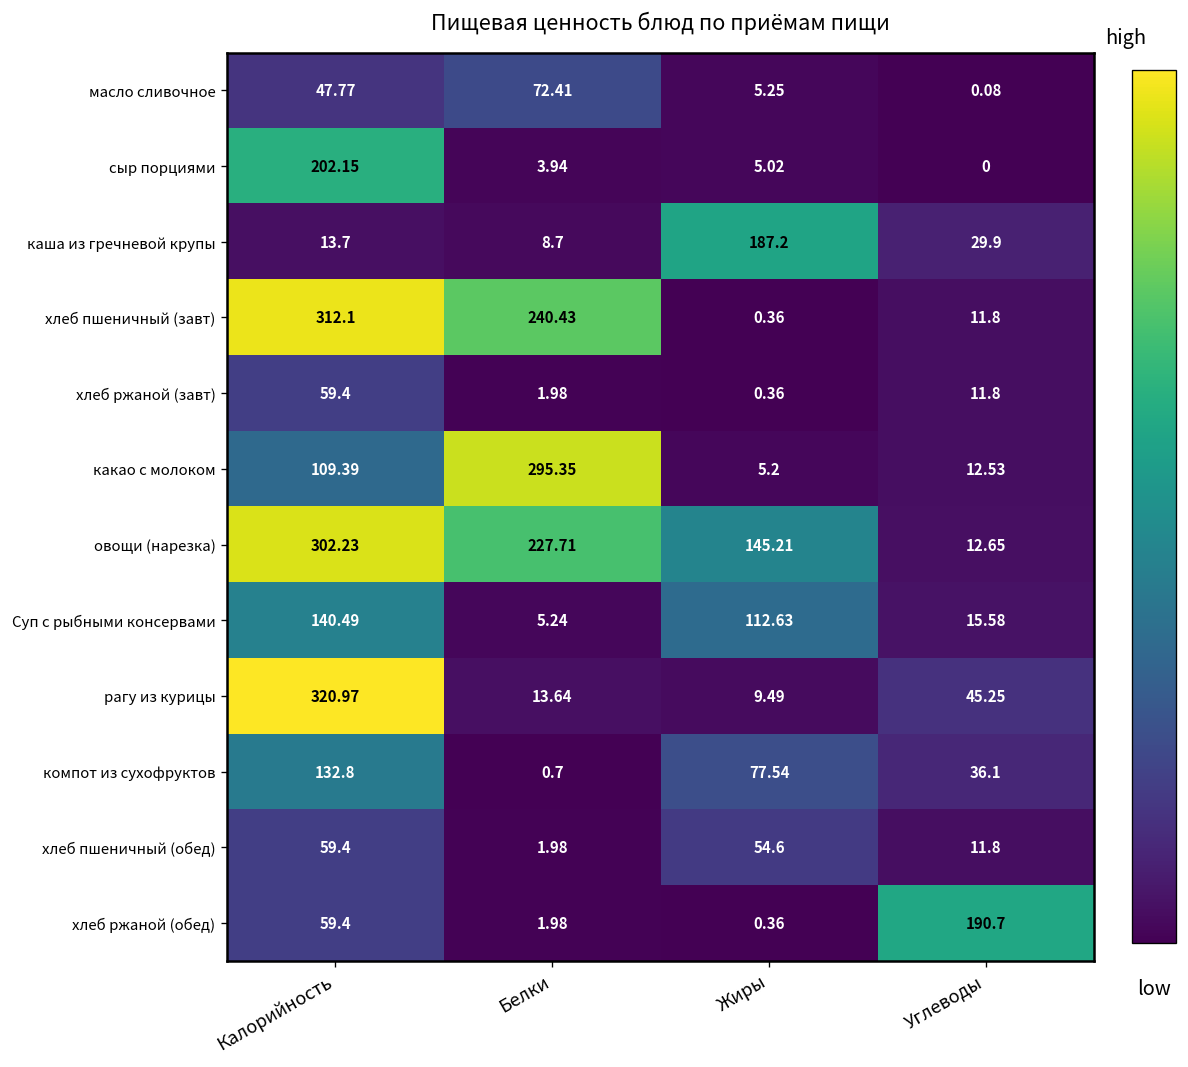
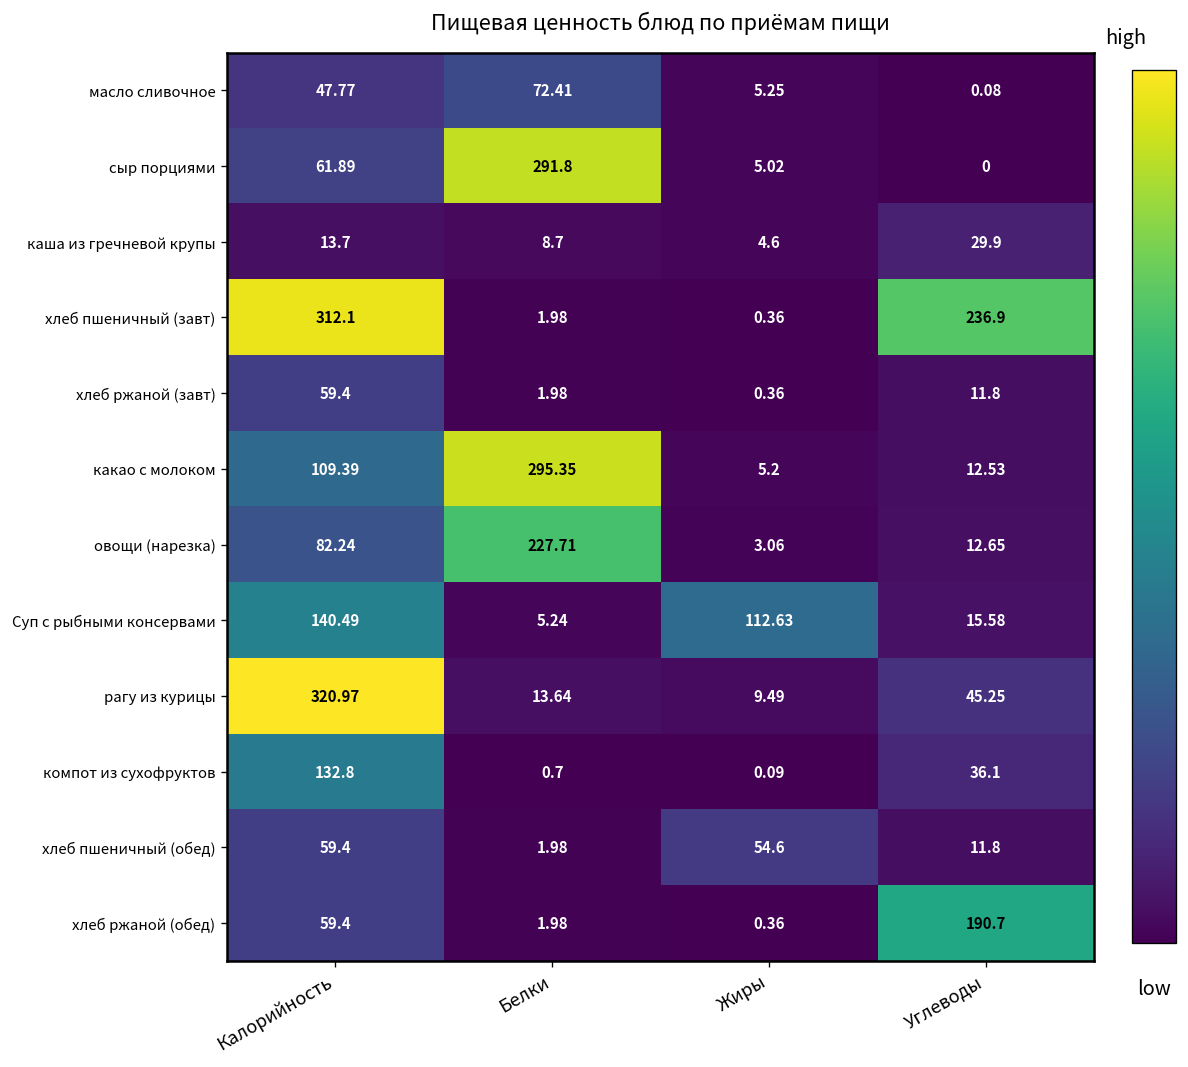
  {
    "масло сливочное": {
      "Калорийность": 47.77,
      "Белки": 72.41,
      "Жиры": 5.25,
      "Углеводы": 0.08
    },
    "сыр порциями": {
-     "Калорийность": 202.15,
-     "Белки": 3.94,
+     "Калорийность": 61.89,
+     "Белки": 291.8,
      "Жиры": 5.02,
      "Углеводы": 0
    },
    "каша из гречневой крупы": {
      "Калорийность": 13.7,
      "Белки": 8.7,
-     "Жиры": 187.2,
+     "Жиры": 4.6,
      "Углеводы": 29.9
    },
    "хлеб пшеничный (завт)": {
      "Калорийность": 312.1,
-     "Белки": 240.43,
+     "Белки": 1.98,
      "Жиры": 0.36,
-     "Углеводы": 11.8
+     "Углеводы": 236.9
    },
    "хлеб ржаной (завт)": {
      "Калорийность": 59.4,
      "Белки": 1.98,
      "Жиры": 0.36,
      "Углеводы": 11.8
    },
    "какао с молоком": {
      "Калорийность": 109.39,
      "Белки": 295.35,
      "Жиры": 5.2,
      "Углеводы": 12.53
    },
    "овощи (нарезка)": {
-     "Калорийность": 302.23,
+     "Калорийность": 82.24,
      "Белки": 227.71,
-     "Жиры": 145.21,
+     "Жиры": 3.06,
      "Углеводы": 12.65
    },
    "Суп с рыбными консервами": {
      "Калорийность": 140.49,
      "Белки": 5.24,
      "Жиры": 112.63,
      "Углеводы": 15.58
    },
    "рагу из курицы": {
      "Калорийность": 320.97,
      "Белки": 13.64,
      "Жиры": 9.49,
      "Углеводы": 45.25
    },
    "компот из сухофруктов": {
      "Калорийность": 132.8,
      "Белки": 0.7,
-     "Жиры": 77.54,
+     "Жиры": 0.09,
      "Углеводы": 36.1
    },
    "хлеб пшеничный (обед)": {
      "Калорийность": 59.4,
      "Белки": 1.98,
      "Жиры": 54.6,
      "Углеводы": 11.8
    },
    "хлеб ржаной (обед)": {
      "Калорийность": 59.4,
      "Белки": 1.98,
      "Жиры": 0.36,
      "Углеводы": 190.7
    }
  }
